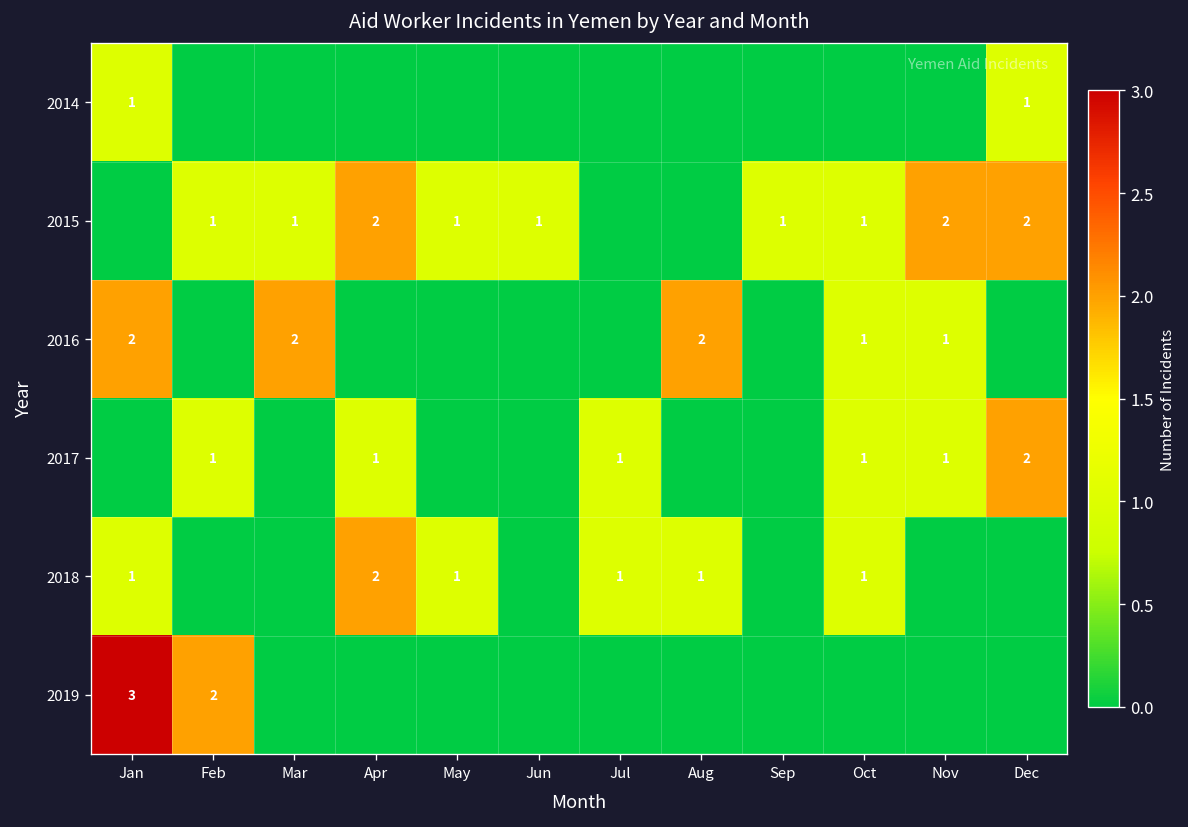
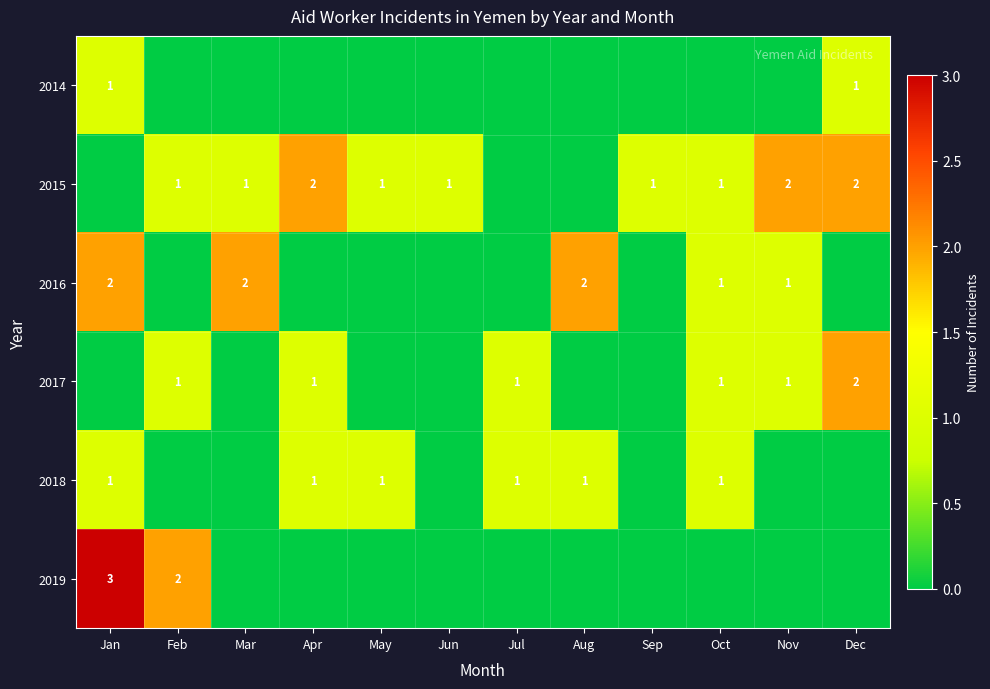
  {
    "2014": {
      "Jan": 1,
      "Dec": 1
    },
    "2015": {
      "Feb": 1,
      "Mar": 1,
      "Apr": 2,
      "May": 1,
      "Jun": 1,
      "Sep": 1,
      "Oct": 1,
      "Nov": 2,
      "Dec": 2
    },
    "2016": {
      "Jan": 2,
      "Mar": 2,
      "Aug": 2,
      "Oct": 1,
      "Nov": 1
    },
    "2017": {
      "Feb": 1,
      "Apr": 1,
      "Jul": 1,
      "Oct": 1,
      "Nov": 1,
      "Dec": 2
    },
    "2018": {
      "Jan": 1,
-     "Apr": 2,
+     "Apr": 1,
      "May": 1,
      "Jul": 1,
      "Aug": 1,
      "Oct": 1
    },
    "2019": {
      "Jan": 3,
      "Feb": 2
    }
  }
